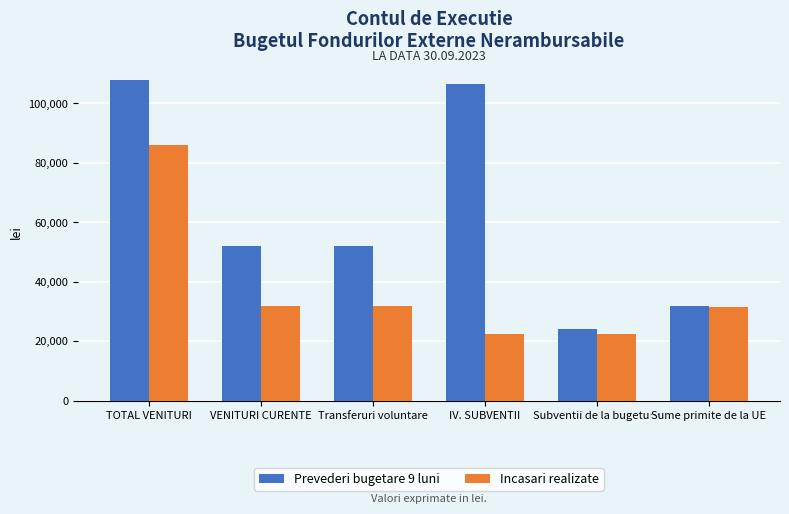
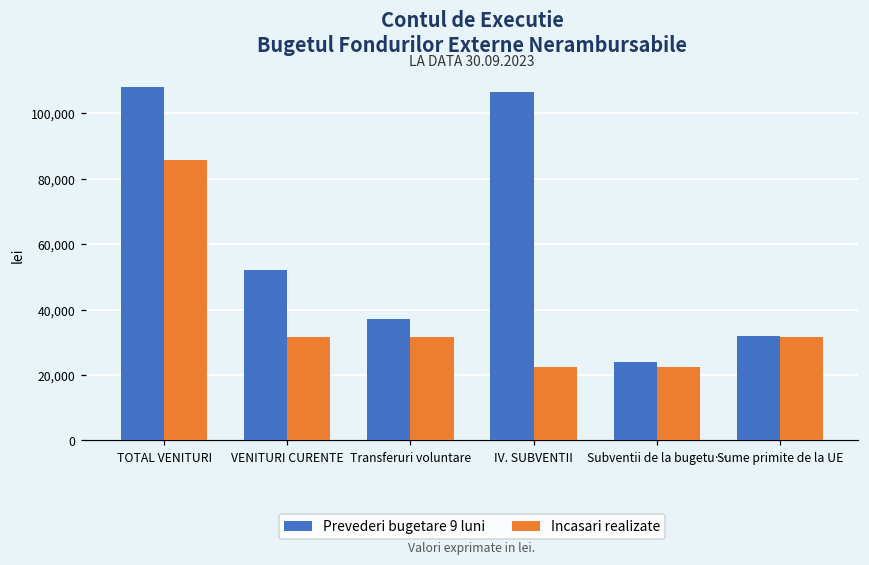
  {
    "Prevederi bugetare 9 luni": {
      "TOTAL VENITURI": "108,000",
      "VENITURI CURENTE": "52,000",
-     "Transferuri voluntare": "52,000",
+     "Transferuri voluntare": "37,000",
      "Subventii de la bugetu…": "24,000",
      "Sume primite de la UE": "32,000"
    },
    "Incasari realizate": {
      "TOTAL VENITURI": "86,000",
      "VENITURI CURENTE": "32,000",
      "Transferuri voluntare": "32,000",
      "IV. SUBVENTII": "23,000",
      "Subventii de la bugetu…": "23,000",
      "Sume primite de la UE": "32,000"
    }
  }
